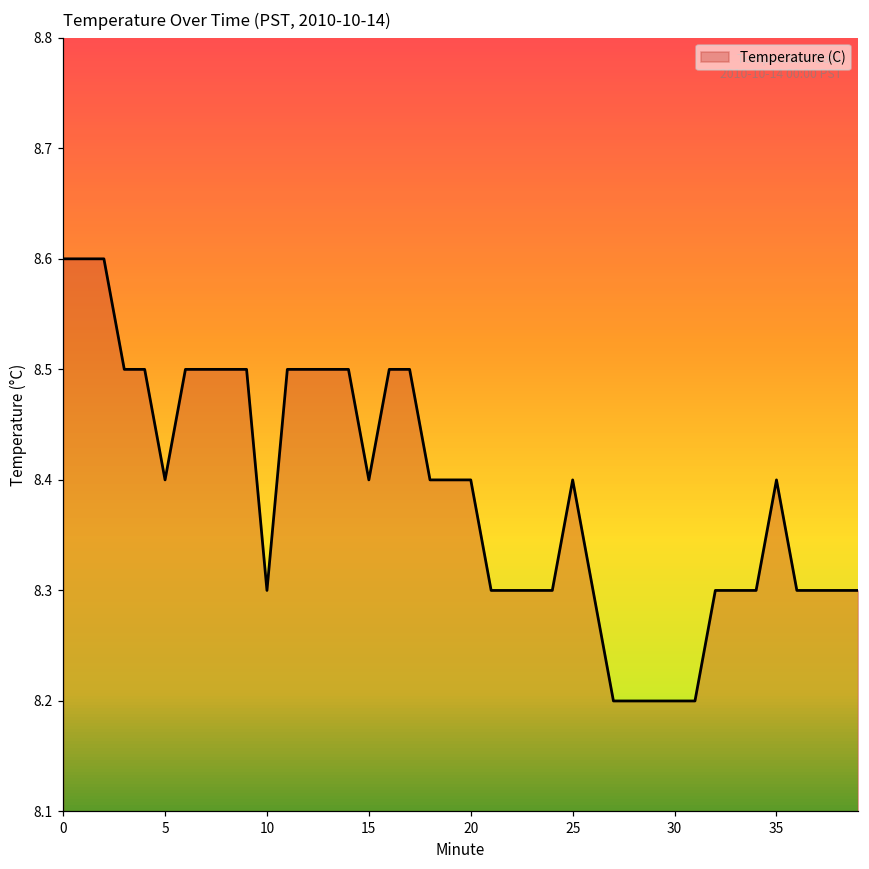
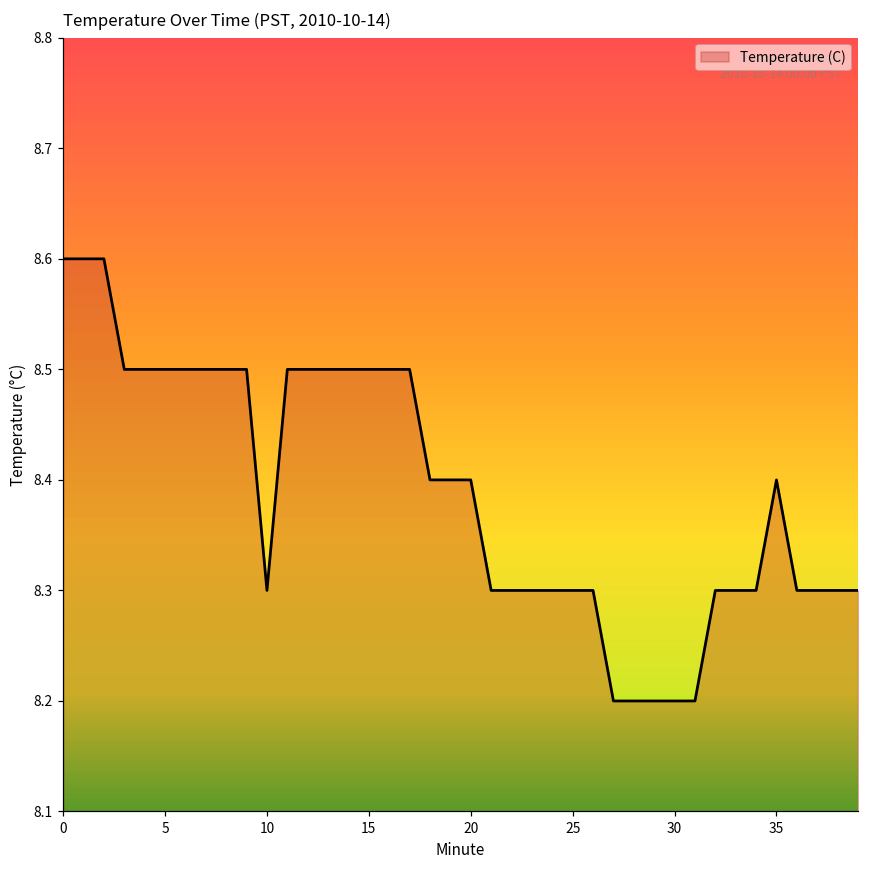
  {
    "0": 8.6,
-   "5": 8.4,
+   "5": 8.5,
    "10": 8.3,
-   "15": 8.4,
+   "15": 8.5,
    "20": 8.4,
-   "25": 8.4,
+   "25": 8.3,
    "30": 8.2,
    "35": 8.4
  }
